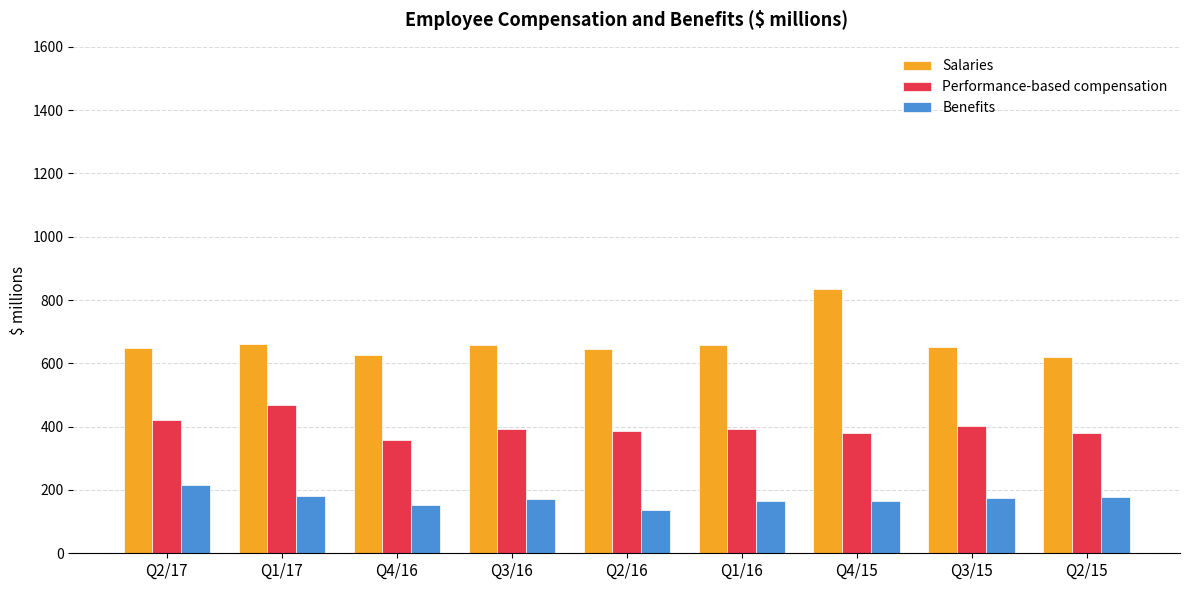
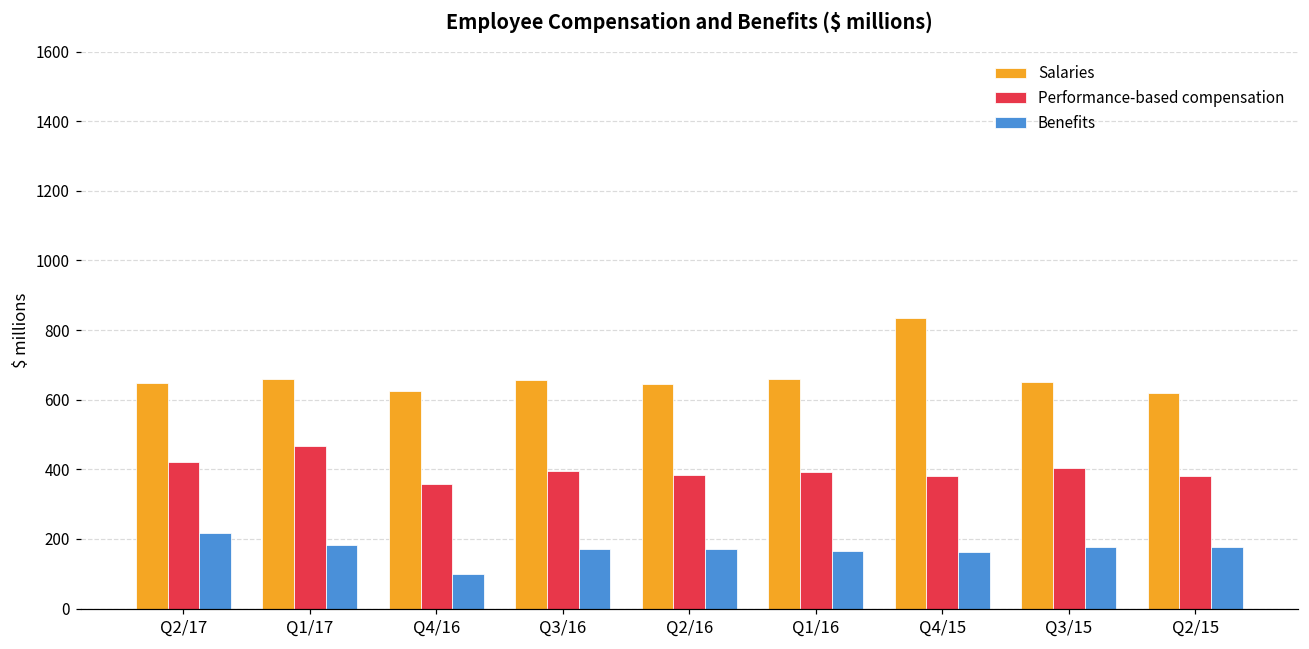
  {
    "Salaries": {
      "Q2/17": 650,
      "Q1/17": 660,
      "Q4/16": 630,
      "Q3/16": 660,
      "Q2/16": 640,
      "Q1/16": 660,
      "Q4/15": 840,
      "Q3/15": 650,
      "Q2/15": 620
    },
    "Performance-based compensation": {
      "Q2/17": 420,
      "Q1/17": 470,
      "Q4/16": 360,
      "Q3/16": 390,
      "Q2/16": 390,
      "Q1/16": 390,
      "Q4/15": 380,
      "Q3/15": 400,
      "Q2/15": 380
    },
    "Benefits": {
      "Q2/17": 220,
      "Q1/17": 180,
-     "Q4/16": 150,
+     "Q4/16": 100,
      "Q3/16": 170,
-     "Q2/16": 140,
+     "Q2/16": 170,
      "Q1/16": 170,
      "Q4/15": 160,
      "Q3/15": 180,
      "Q2/15": 180
    }
  }
